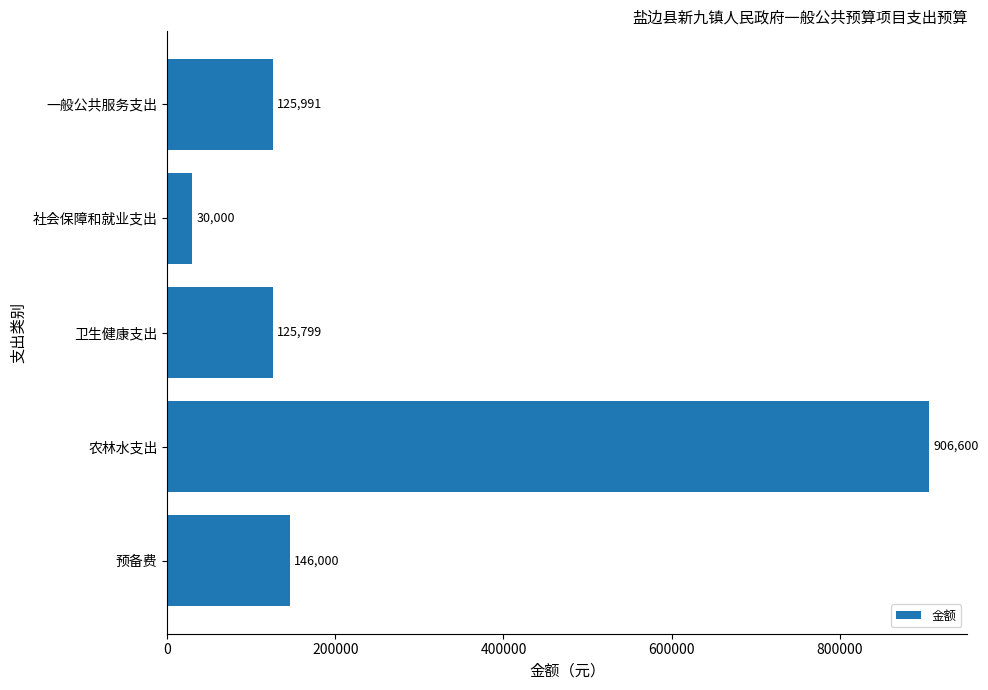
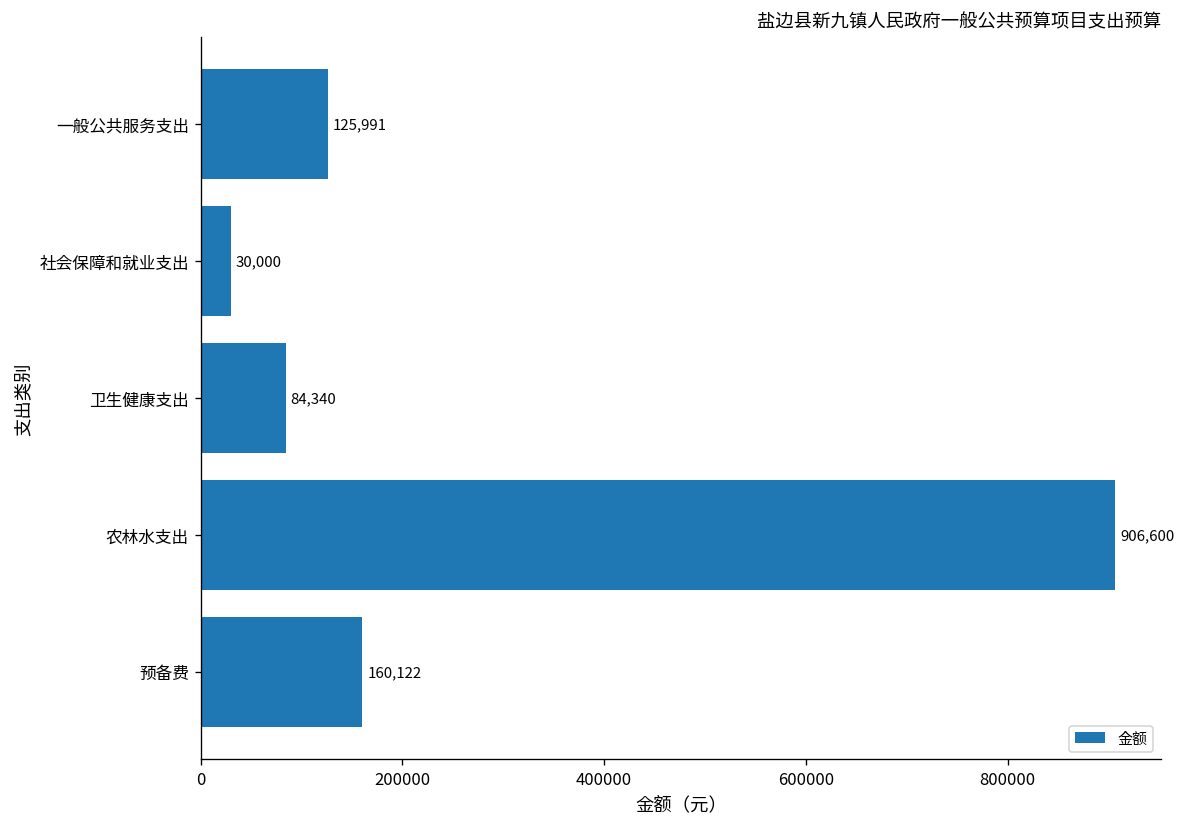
  {
    "一般公共服务支出": "125,991",
    "社会保障和就业支出": "30,000",
-   "卫生健康支出": "125,799",
+   "卫生健康支出": "84,340",
    "农林水支出": "906,600",
-   "预备费": "146,000"
+   "预备费": "160,122"
  }
